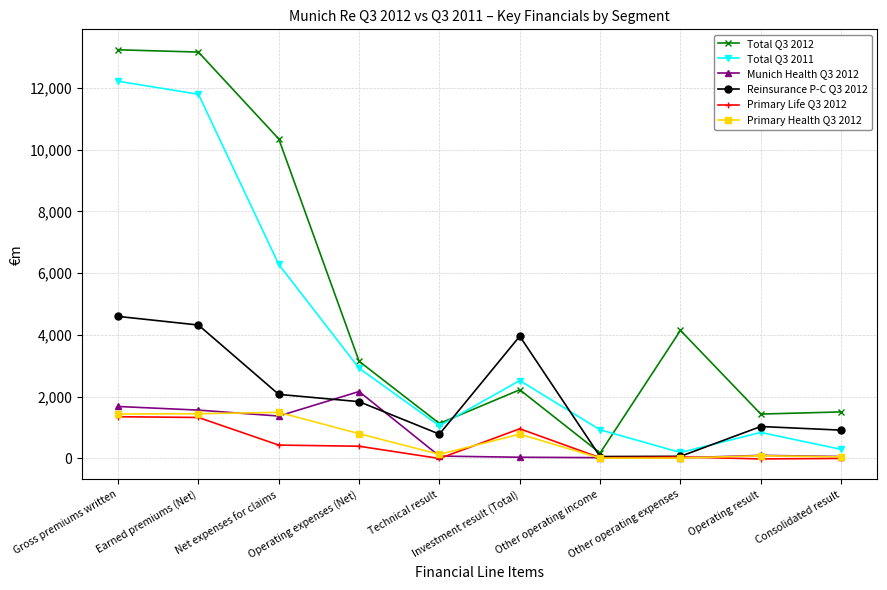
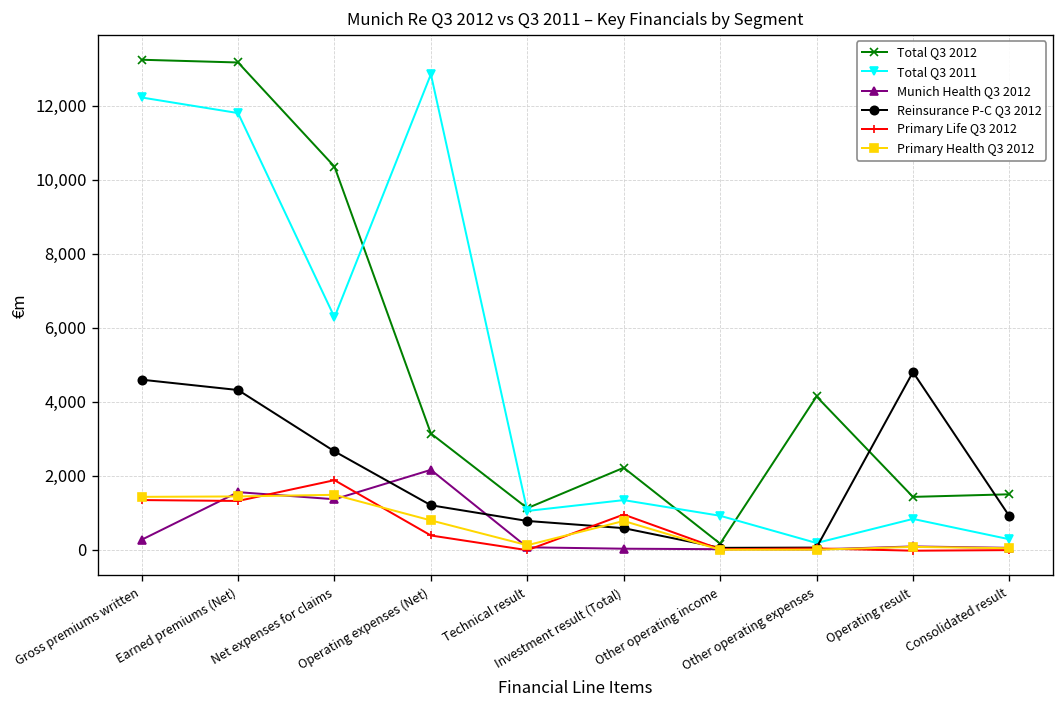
  {
    "Total Q3 2012": {
      "Gross premiums written": "13,200",
      "Earned premiums (Net)": "13,200",
      "Net expenses for claims": "10,400",
      "Operating expenses (Net)": "3,100",
      "Investment result (Total)": "2,200",
      "Other operating income": "200",
      "Other operating expenses": "4,100",
      "Operating result": "1,400",
      "Consolidated result": "1,500"
    },
    "Total Q3 2011": {
      "Gross premiums written": "12,200",
      "Earned premiums (Net)": "11,800",
      "Net expenses for claims": "6,300",
-     "Operating expenses (Net)": "2,900",
-     "Investment result (Total)": "2,500",
+     "Operating expenses (Net)": "12,800",
+     "Investment result (Total)": "1,300",
      "Other operating income": "900",
      "Other operating expenses": "200",
      "Operating result": "800",
      "Consolidated result": "300"
    },
    "Munich Health Q3 2012": {
-     "Gross premiums written": "1,700",
+     "Gross premiums written": "300",
      "Earned premiums (Net)": "1,600",
      "Net expenses for claims": "1,400",
      "Operating expenses (Net)": "2,200",
      "Investment result (Total)": "0"
    },
    "Reinsurance P-C Q3 2012": {
      "Gross premiums written": "4,600",
      "Earned premiums (Net)": "4,300",
-     "Net expenses for claims": "2,100",
-     "Operating expenses (Net)": "1,800",
+     "Net expenses for claims": "2,700",
+     "Operating expenses (Net)": "1,200",
      "Technical result": "800",
-     "Investment result (Total)": "4,000",
-     "Operating result": "1,000",
+     "Investment result (Total)": "600",
+     "Operating result": "4,800",
      "Consolidated result": "900"
    },
    "Primary Life Q3 2012": {
      "Gross premiums written": "1,300",
      "Earned premiums (Net)": "1,300",
-     "Net expenses for claims": "400",
+     "Net expenses for claims": "1,900",
      "Operating expenses (Net)": "400",
      "Investment result (Total)": "1,000",
      "Operating result": "0"
    },
    "Primary Health Q3 2012": {
      "Gross premiums written": "1,400",
      "Earned premiums (Net)": "1,400",
      "Net expenses for claims": "1,500",
      "Operating expenses (Net)": "800",
      "Investment result (Total)": "800"
    }
  }
